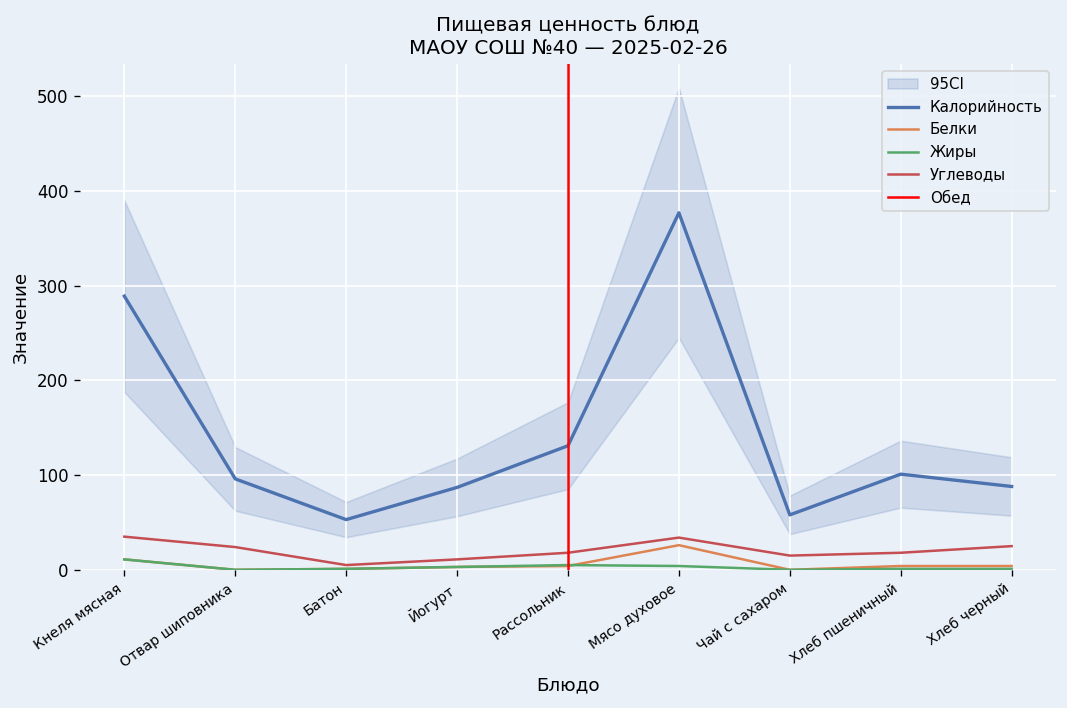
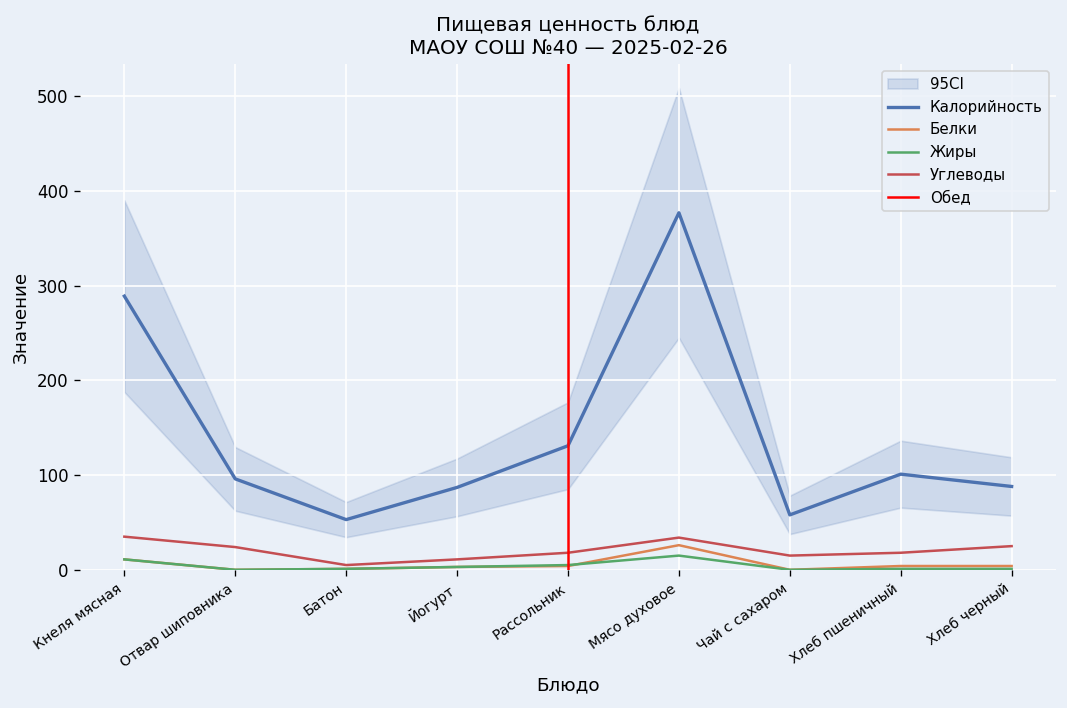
  {
    "Жиры": {
-     "Мясо духовое": 0
+     "Мясо духовое": 20
    }
  }
